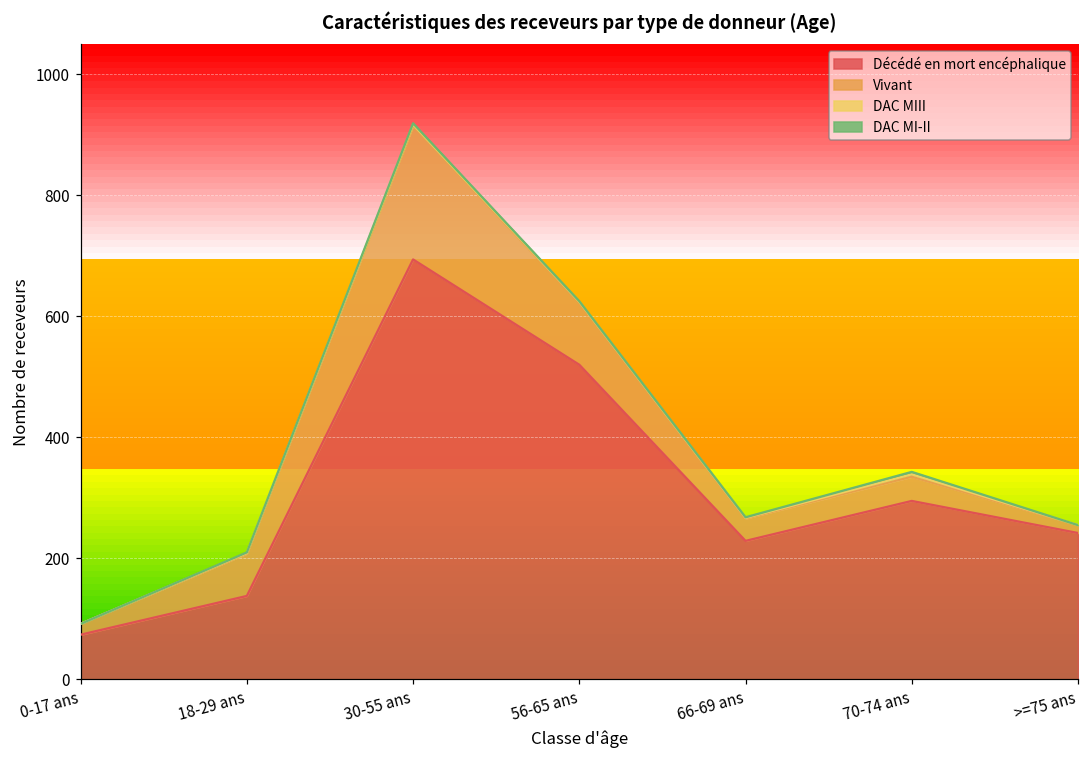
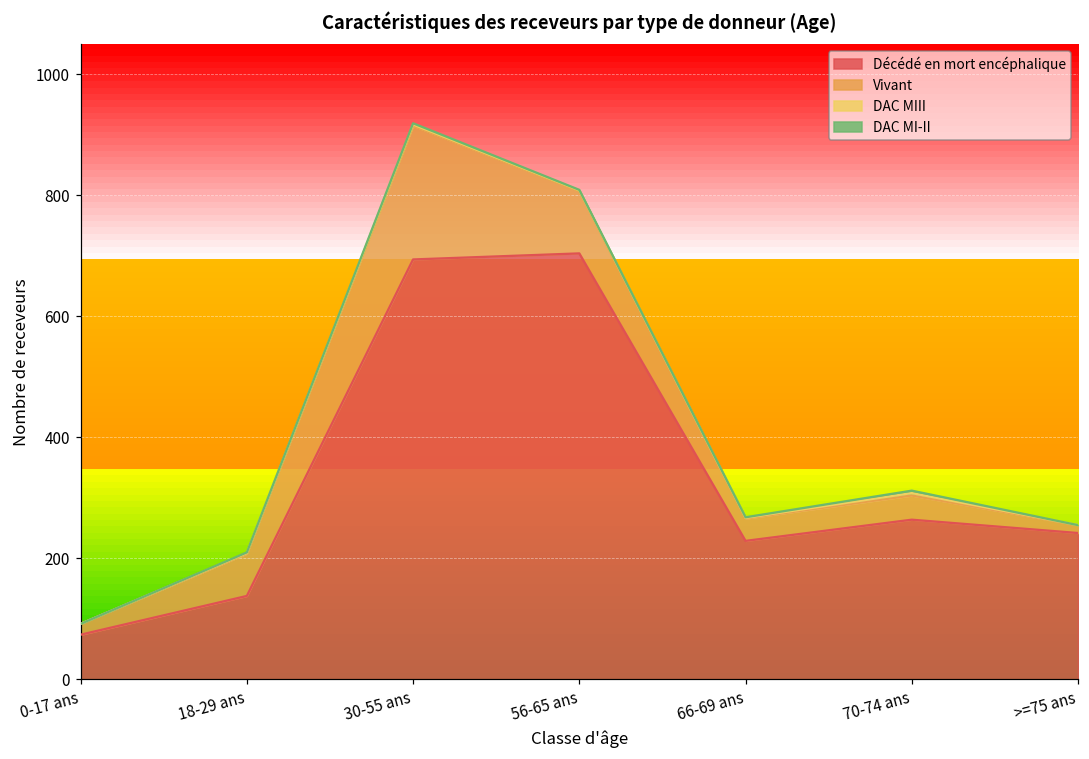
  {
    "Décédé en mort encéphalique": {
      "0-17 ans": 70,
      "18-29 ans": 140,
      "30-55 ans": 690,
-     "56-65 ans": 520,
+     "56-65 ans": 700,
      "66-69 ans": 230,
-     "70-74 ans": 300,
+     "70-74 ans": 260,
      ">=75 ans": 240
    }
  }
